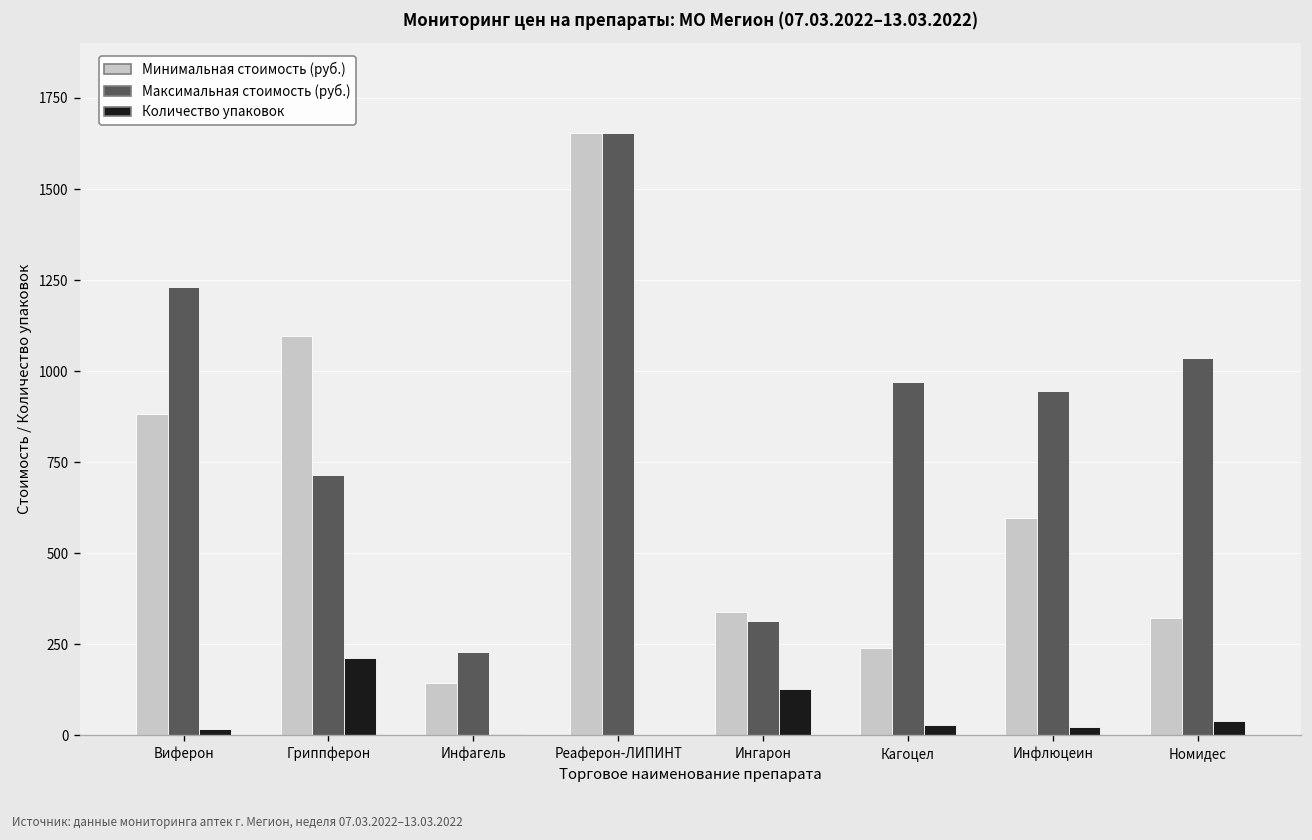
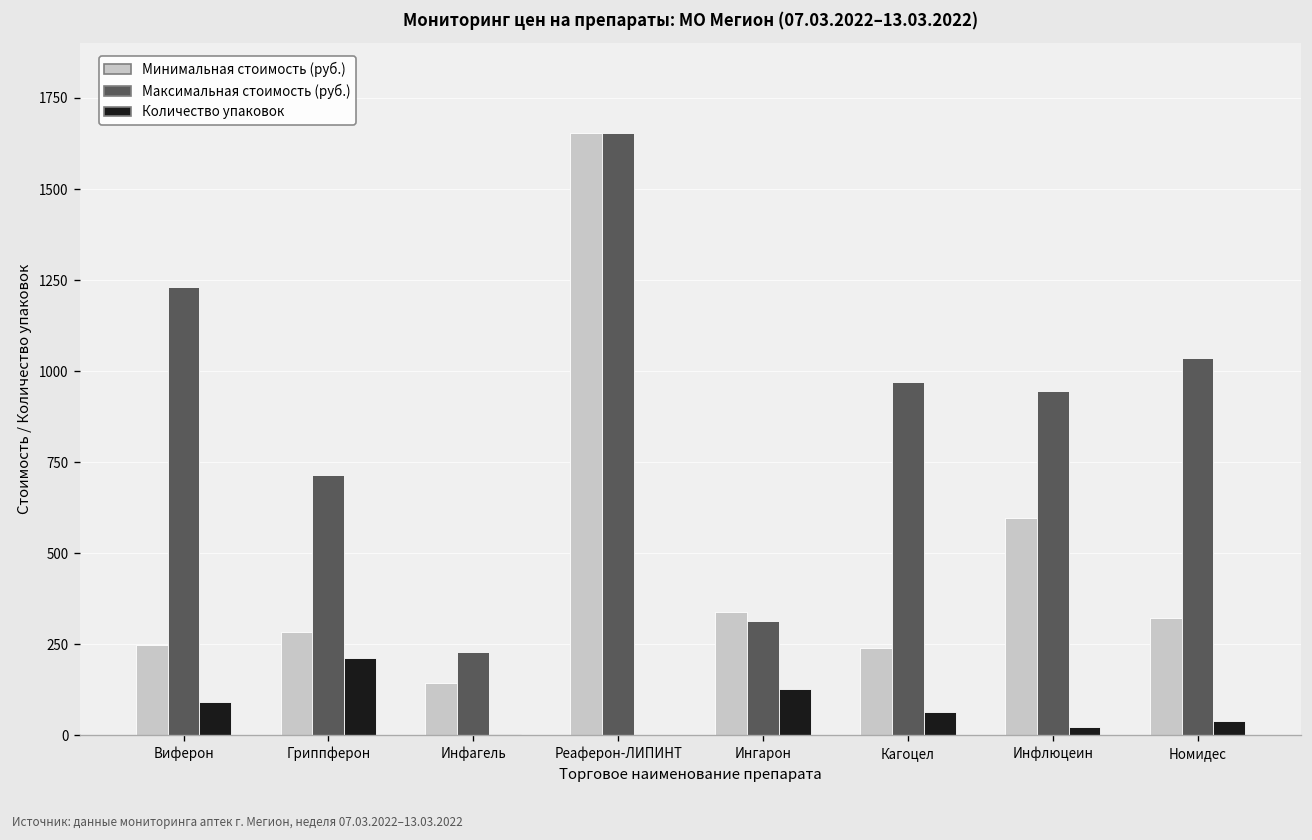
  {
    "Минимальная стоимость (руб.)": {
-     "Виферон": 880,
-     "Гриппферон": 1100,
+     "Виферон": 250,
+     "Гриппферон": 280,
      "Инфагель": 140,
      "Реаферон-ЛИПИНТ": 1650,
      "Ингарон": 340,
      "Кагоцел": 240,
      "Инфлюцеин": 600,
      "Номидес": 320
    },
    "Максимальная стоимость (руб.)": {
      "Виферон": 1230,
      "Гриппферон": 720,
      "Инфагель": 230,
      "Реаферон-ЛИПИНТ": 1650,
      "Ингарон": 310,
      "Кагоцел": 970,
      "Инфлюцеин": 950,
      "Номидес": 1040
    },
    "Количество упаковок": {
-     "Виферон": 20,
+     "Виферон": 90,
      "Гриппферон": 210,
      "Ингарон": 130,
-     "Кагоцел": 30,
+     "Кагоцел": 60,
      "Инфлюцеин": 20,
      "Номидес": 40
    }
  }
